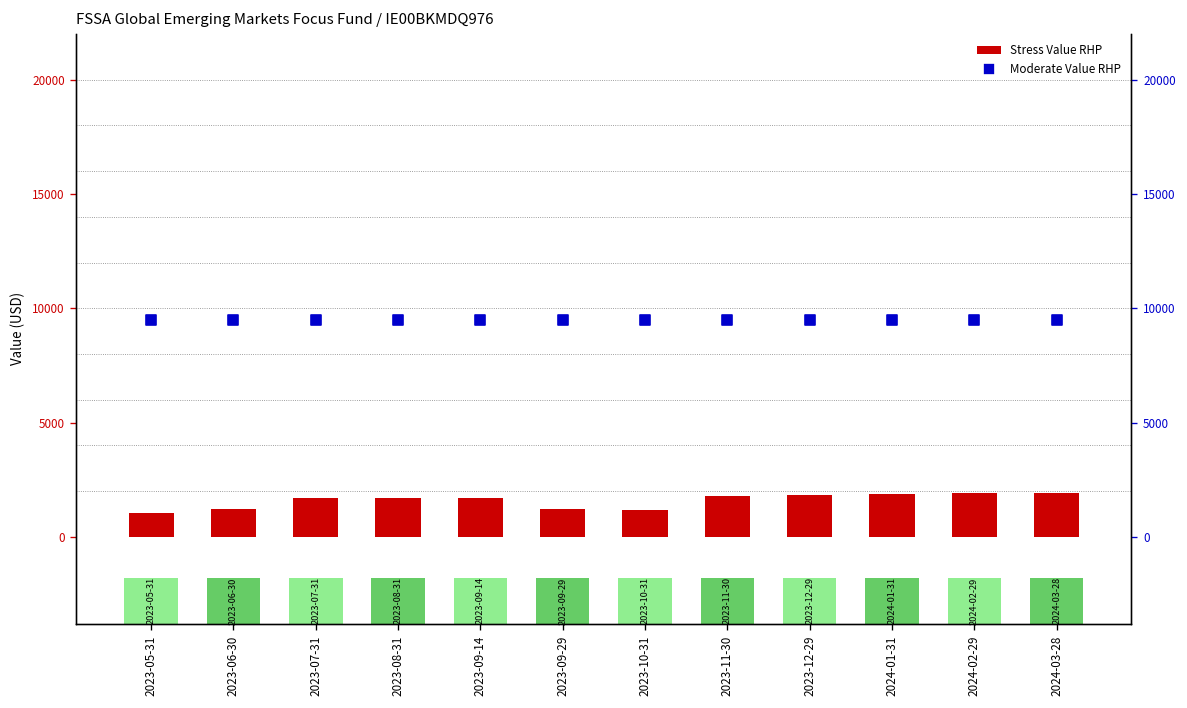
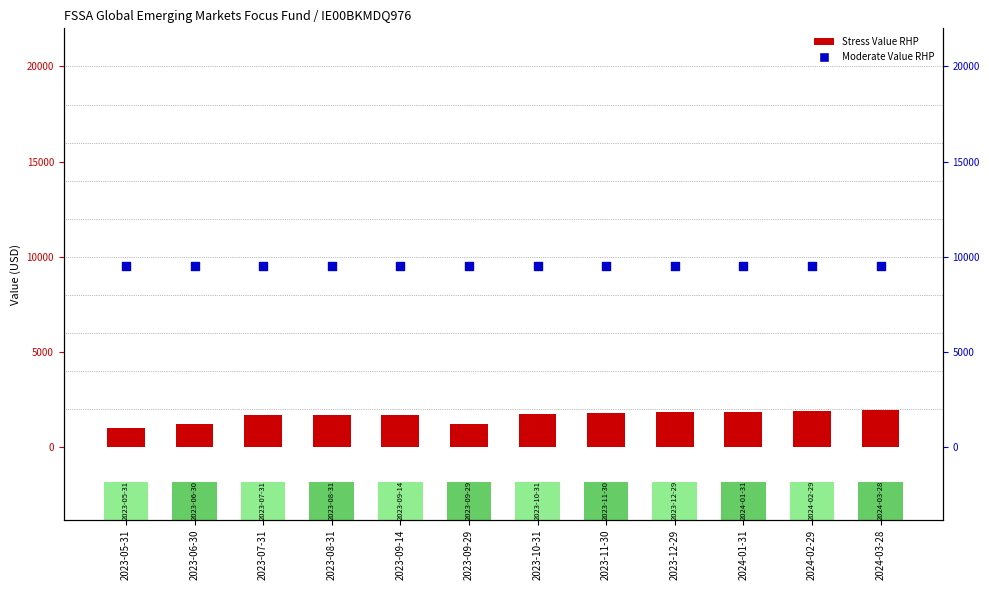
  {
    "Stress Value RHP": {
      "2023-05-31": 1000,
      "2023-06-30": 1200,
      "2023-07-31": 1700,
      "2023-08-31": 1700,
      "2023-09-14": 1700,
      "2023-09-29": 1200,
-     "2023-10-31": 1200,
+     "2023-10-31": 1800,
      "2023-11-30": 1800,
      "2023-12-29": 1900,
      "2024-01-31": 1900,
      "2024-02-29": 1900,
      "2024-03-28": 1900
    }
  }
